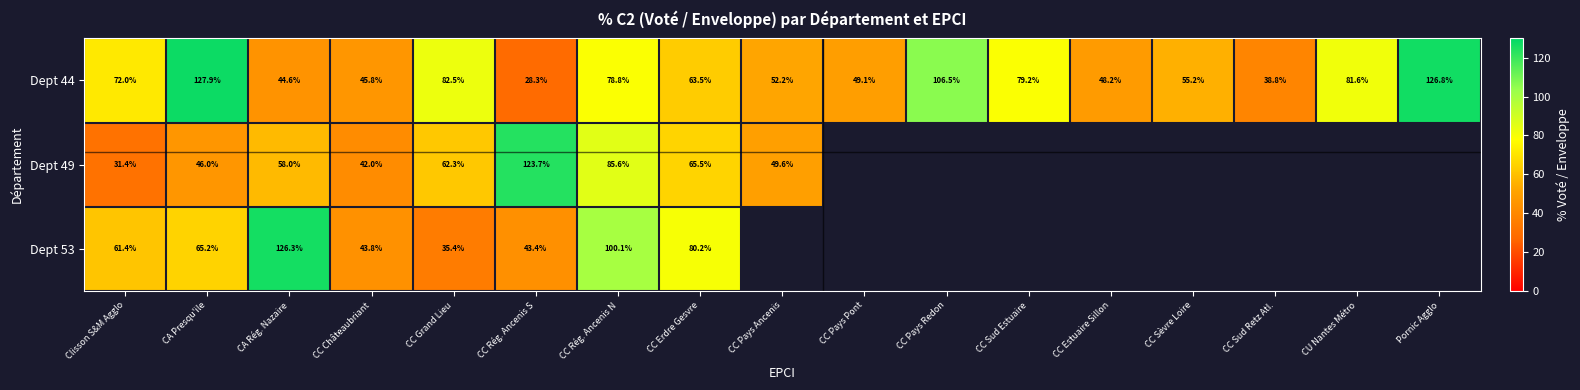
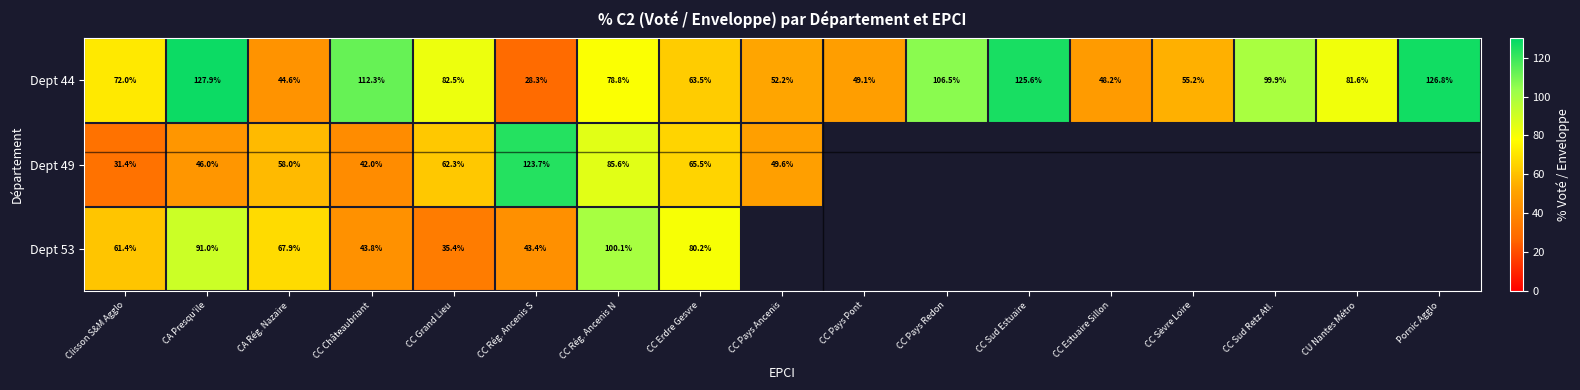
  {
    "Dept 44": {
      "Clisson S&M Agglo": "72.0%",
      "CA Presqu'ile": "127.9%",
      "CA Rég. Nazaire": "44.6%",
-     "CC Châteaubriant": "45.8%",
+     "CC Châteaubriant": "112.3%",
      "CC Grand Lieu": "82.5%",
      "CC Rég. Ancenis S": "28.3%",
      "CC Rég. Ancenis N": "78.8%",
      "CC Erdre Gesvre": "63.5%",
      "CC Pays Ancenis": "52.2%",
      "CC Pays Pont": "49.1%",
      "CC Pays Redon": "106.5%",
-     "CC Sud Estuaire": "79.2%",
+     "CC Sud Estuaire": "125.6%",
      "CC Estuaire Sillon": "48.2%",
      "CC Sèvre Loire": "55.2%",
-     "CC Sud Retz Atl.": "38.8%",
+     "CC Sud Retz Atl.": "99.9%",
      "CU Nantes Métro": "81.6%",
      "Pornic Agglo": "126.8%"
    },
    "Dept 49": {
      "Clisson S&M Agglo": "31.4%",
      "CA Presqu'ile": "46.0%",
      "CA Rég. Nazaire": "58.0%",
      "CC Châteaubriant": "42.0%",
      "CC Grand Lieu": "62.3%",
      "CC Rég. Ancenis S": "123.7%",
      "CC Rég. Ancenis N": "85.6%",
      "CC Erdre Gesvre": "65.5%",
      "CC Pays Ancenis": "49.6%"
    },
    "Dept 53": {
      "Clisson S&M Agglo": "61.4%",
-     "CA Presqu'ile": "65.2%",
-     "CA Rég. Nazaire": "126.3%",
+     "CA Presqu'ile": "91.0%",
+     "CA Rég. Nazaire": "67.9%",
      "CC Châteaubriant": "43.8%",
      "CC Grand Lieu": "35.4%",
      "CC Rég. Ancenis S": "43.4%",
      "CC Rég. Ancenis N": "100.1%",
      "CC Erdre Gesvre": "80.2%"
    }
  }
